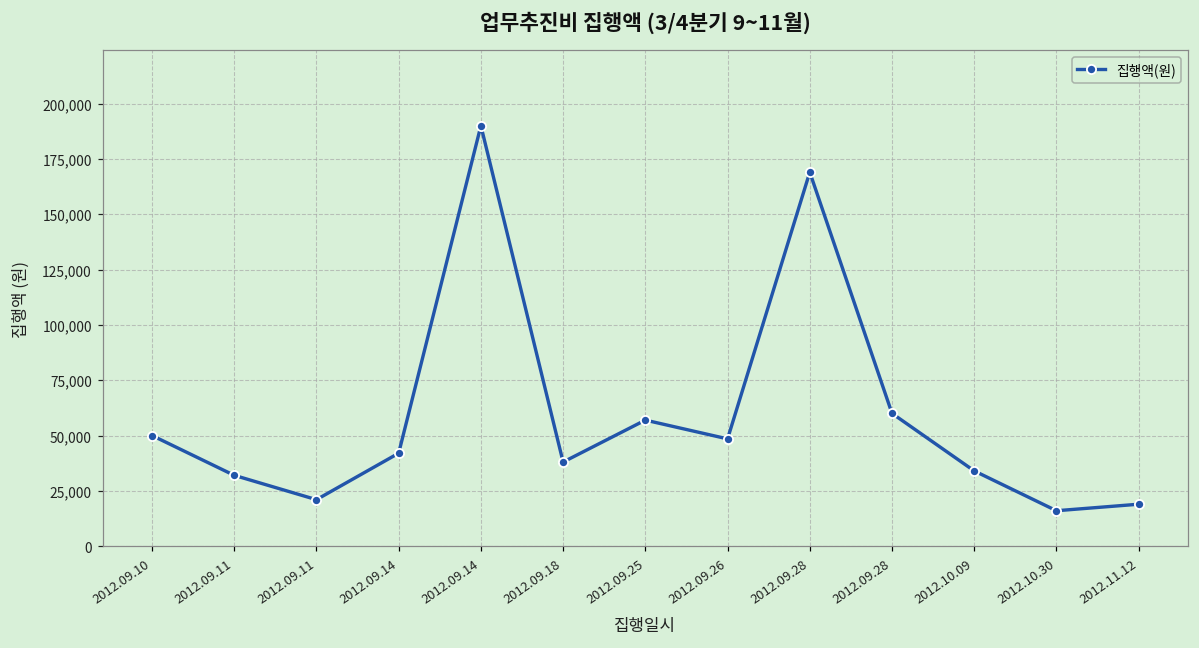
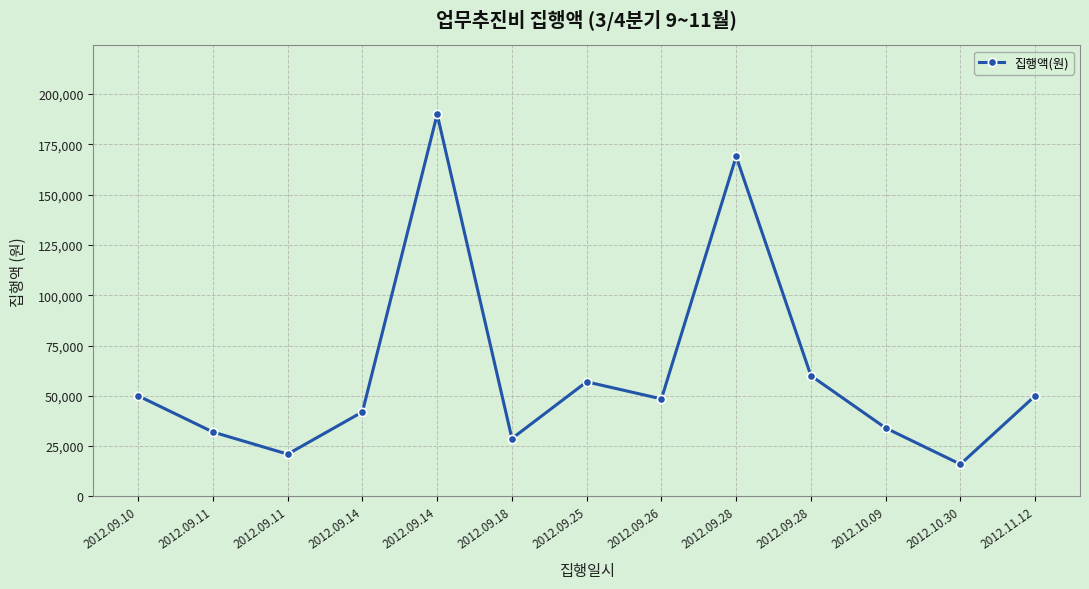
  {
    "2012.09.10": "50,000",
-   "2012.09.18": "38,000",
+   "2012.09.18": "29,000",
    "2012.09.25": "57,000",
    "2012.09.26": "48,000",
    "2012.10.09": "34,000",
    "2012.10.30": "16,000",
-   "2012.11.12": "19,000"
+   "2012.11.12": "50,000"
  }
